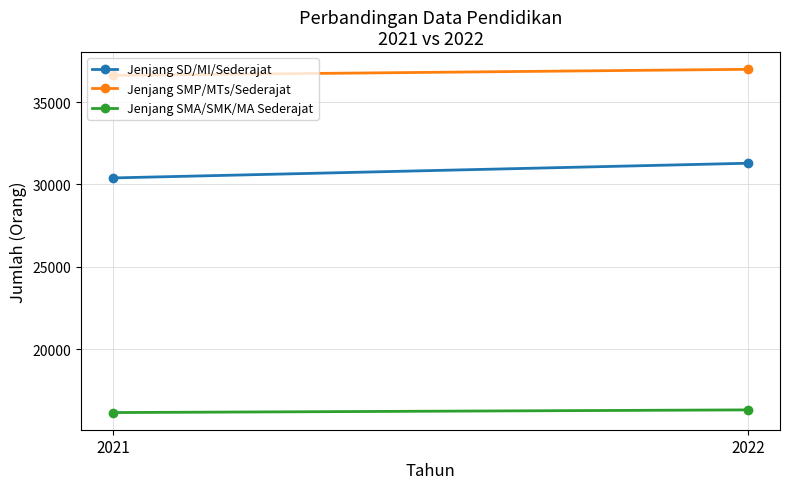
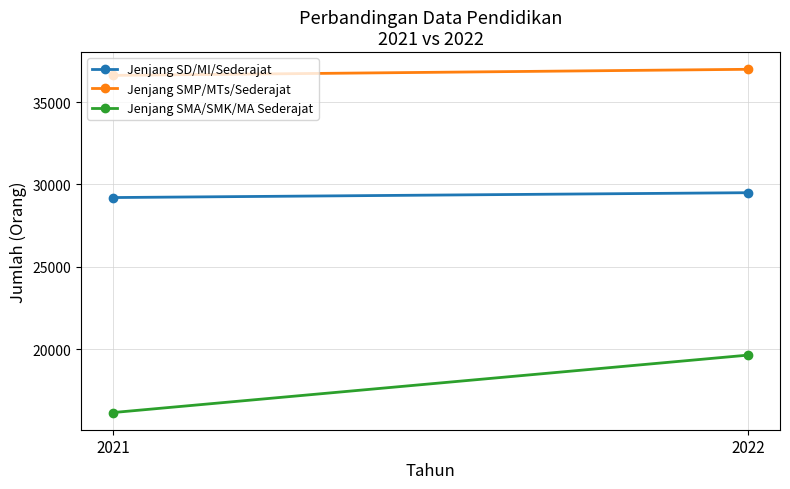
  {
    "Jenjang SD/MI/Sederajat": {
-     "2021": 30400,
-     "2022": 31300
+     "2021": 29200,
+     "2022": 29500
    },
    "Jenjang SMP/MTs/Sederajat": {
      "2022": 37000
    },
    "Jenjang SMA/SMK/MA Sederajat": {
      "2021": 16100,
-     "2022": 16300
+     "2022": 19600
    }
  }
